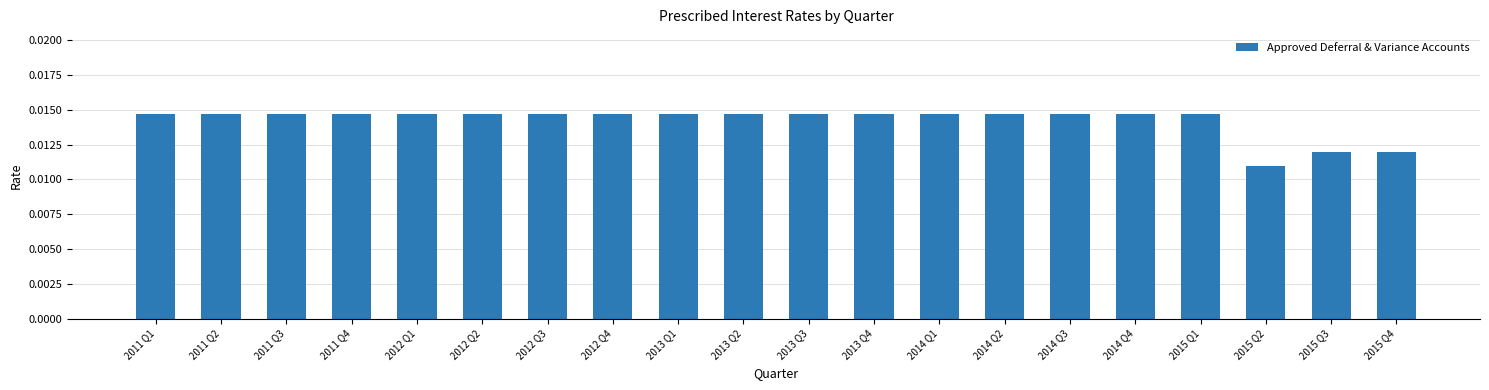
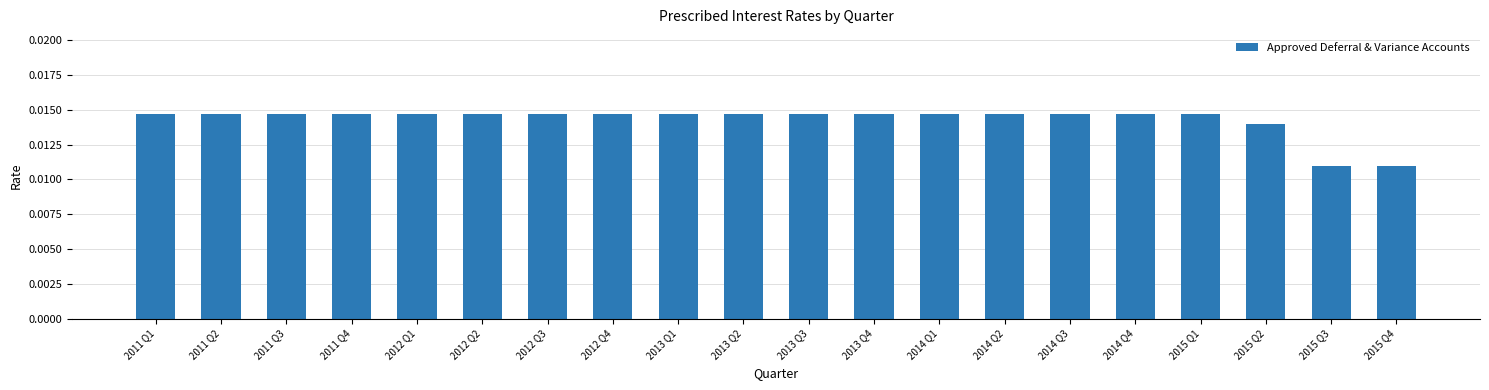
  {
    "2011 Q1": 0.0147,
    "2011 Q2": 0.0147,
    "2011 Q3": 0.0147,
    "2011 Q4": 0.0147,
    "2012 Q1": 0.0147,
    "2012 Q2": 0.0147,
    "2012 Q3": 0.0147,
    "2012 Q4": 0.0147,
    "2013 Q1": 0.0147,
    "2013 Q2": 0.0147,
    "2013 Q3": 0.0147,
    "2013 Q4": 0.0147,
    "2014 Q1": 0.0147,
    "2014 Q2": 0.0147,
    "2014 Q3": 0.0147,
    "2014 Q4": 0.0147,
    "2015 Q1": 0.0147,
-   "2015 Q2": 0.011,
-   "2015 Q3": 0.012,
-   "2015 Q4": 0.012
+   "2015 Q2": 0.014,
+   "2015 Q3": 0.011,
+   "2015 Q4": 0.011
  }
